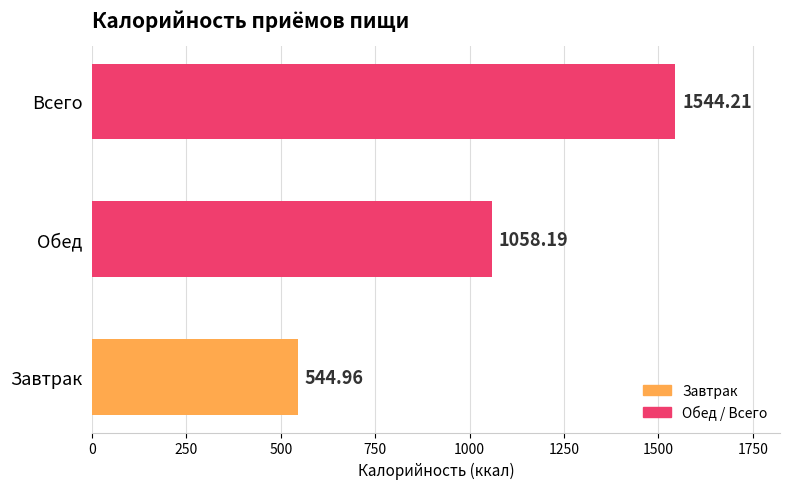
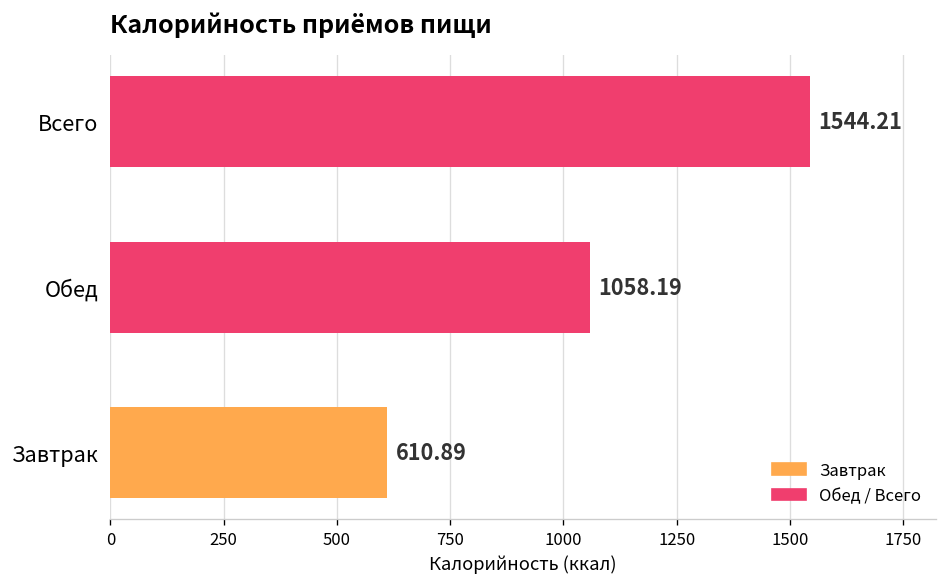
  {
    "Всего": 1544.21,
    "Обед": 1058.19,
-   "Завтрак": 544.96
+   "Завтрак": 610.89
  }
